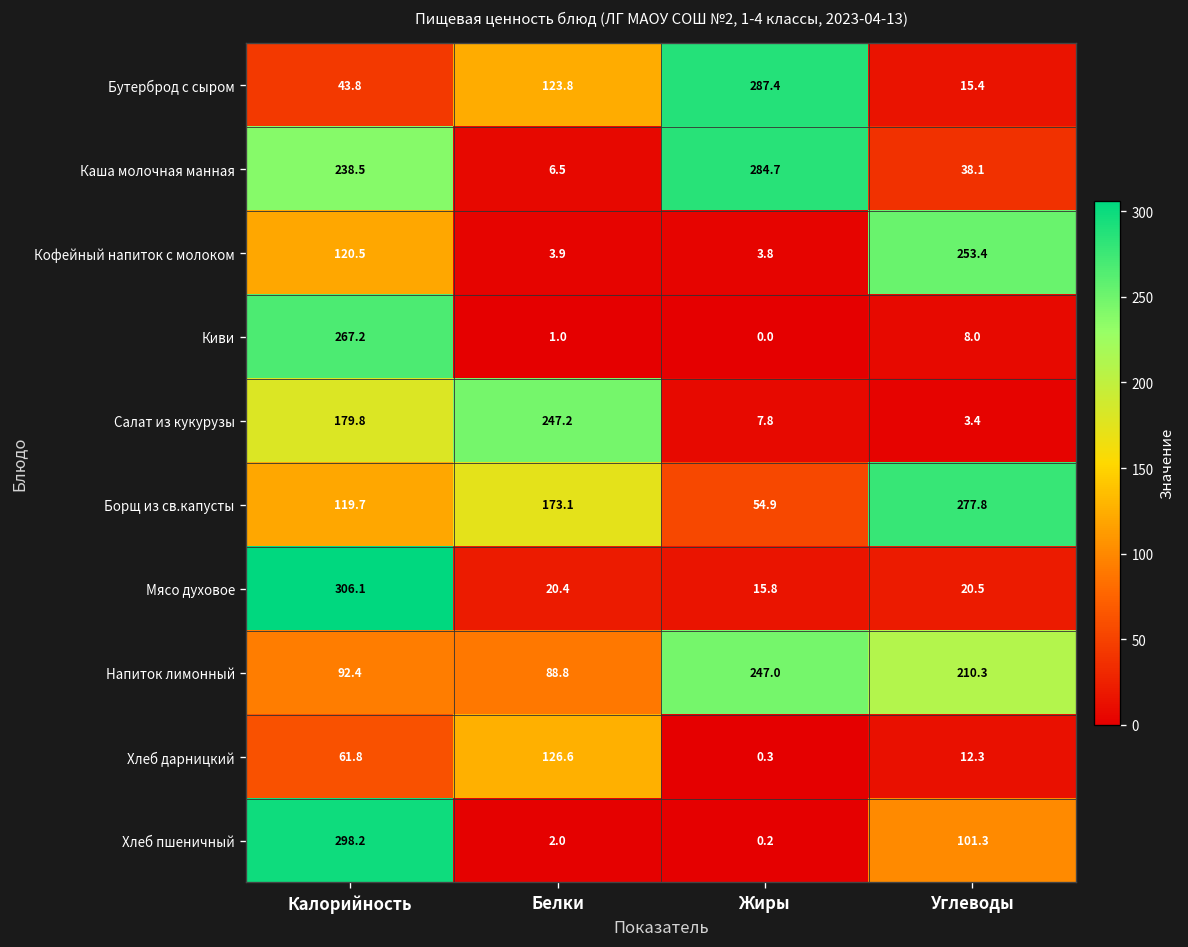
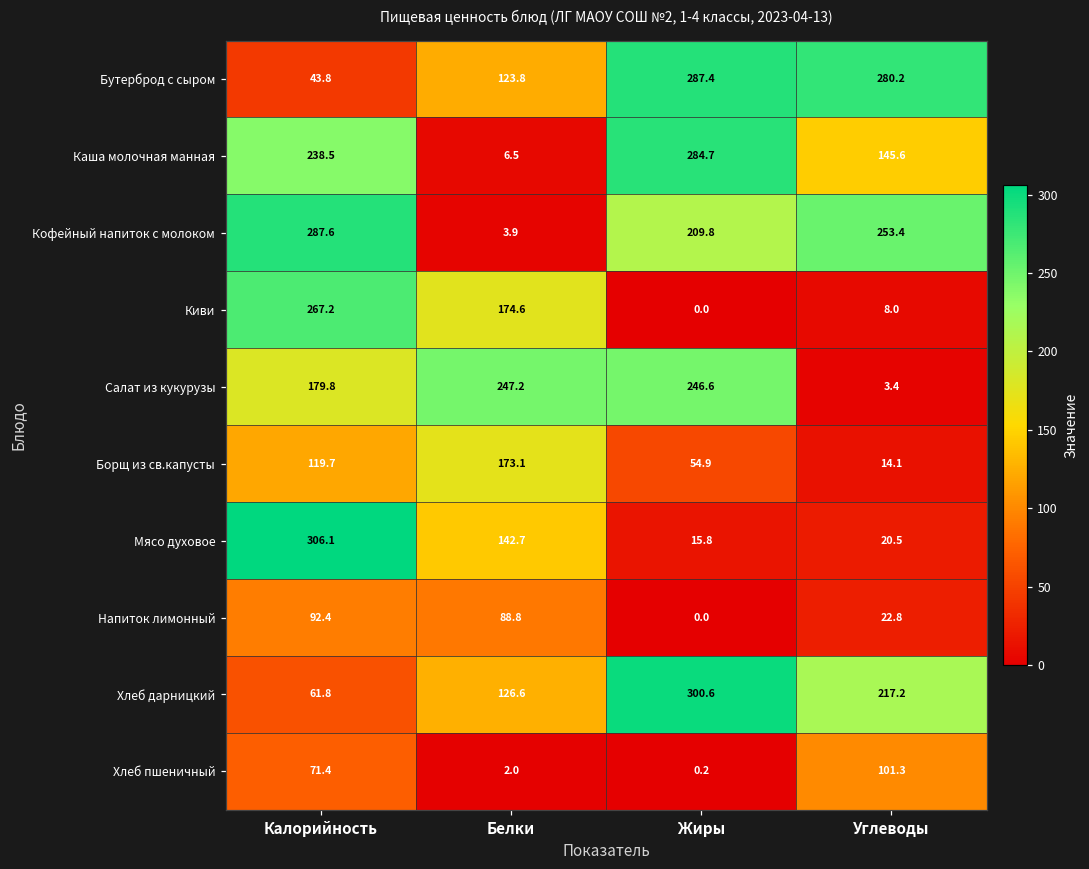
  {
    "Бутерброд с сыром": {
      "Калорийность": 43.8,
      "Белки": 123.8,
      "Жиры": 287.4,
-     "Углеводы": 15.4
+     "Углеводы": 280.2
    },
    "Каша молочная манная": {
      "Калорийность": 238.5,
      "Белки": 6.5,
      "Жиры": 284.7,
-     "Углеводы": 38.1
+     "Углеводы": 145.6
    },
    "Кофейный напиток с молоком": {
-     "Калорийность": 120.5,
+     "Калорийность": 287.6,
      "Белки": 3.9,
-     "Жиры": 3.8,
+     "Жиры": 209.8,
      "Углеводы": 253.4
    },
    "Киви": {
      "Калорийность": 267.2,
-     "Белки": 1.0,
+     "Белки": 174.6,
      "Жиры": 0.0,
      "Углеводы": 8.0
    },
    "Салат из кукурузы": {
      "Калорийность": 179.8,
      "Белки": 247.2,
-     "Жиры": 7.8,
+     "Жиры": 246.6,
      "Углеводы": 3.4
    },
    "Борщ из св.капусты": {
      "Калорийность": 119.7,
      "Белки": 173.1,
      "Жиры": 54.9,
-     "Углеводы": 277.8
+     "Углеводы": 14.1
    },
    "Мясо духовое": {
      "Калорийность": 306.1,
-     "Белки": 20.4,
+     "Белки": 142.7,
      "Жиры": 15.8,
      "Углеводы": 20.5
    },
    "Напиток лимонный": {
      "Калорийность": 92.4,
      "Белки": 88.8,
-     "Жиры": 247.0,
-     "Углеводы": 210.3
+     "Жиры": 0.0,
+     "Углеводы": 22.8
    },
    "Хлеб дарницкий": {
      "Калорийность": 61.8,
      "Белки": 126.6,
-     "Жиры": 0.3,
-     "Углеводы": 12.3
+     "Жиры": 300.6,
+     "Углеводы": 217.2
    },
    "Хлеб пшеничный": {
-     "Калорийность": 298.2,
+     "Калорийность": 71.4,
      "Белки": 2.0,
      "Жиры": 0.2,
      "Углеводы": 101.3
    }
  }
